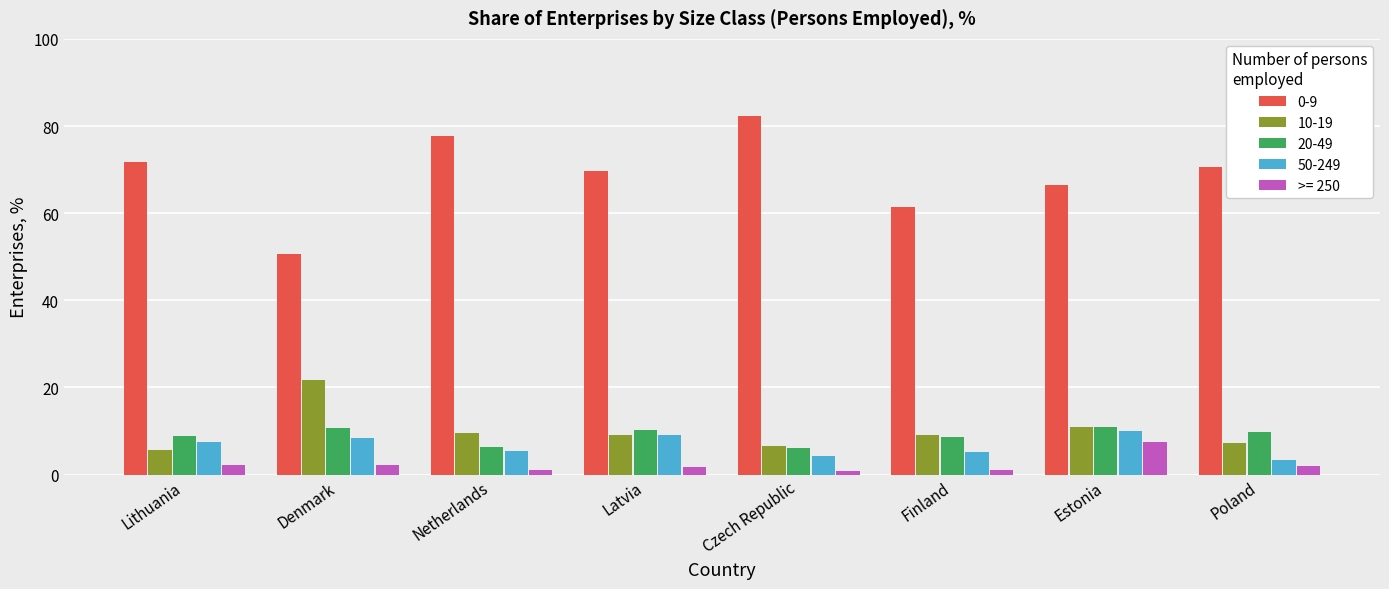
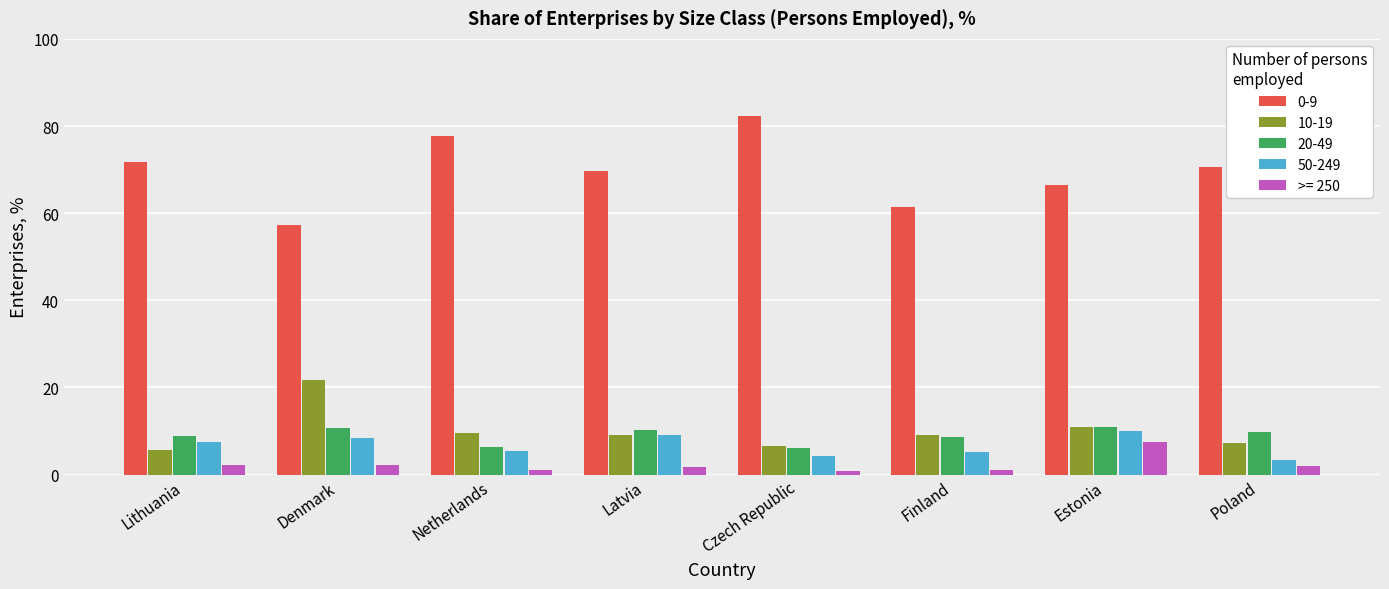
  {
    "0-9": {
      "Lithuania": 72,
-     "Denmark": 51,
+     "Denmark": 57,
      "Netherlands": 78,
      "Latvia": 70,
      "Czech Republic": 82,
      "Finland": 61,
      "Estonia": 67,
      "Poland": 71
    },
    "10-19": {
      "Lithuania": 6,
      "Denmark": 22,
      "Netherlands": 10,
      "Latvia": 9,
      "Czech Republic": 7,
      "Finland": 9,
      "Estonia": 11,
      "Poland": 7
    },
    "20-49": {
      "Lithuania": 9,
      "Denmark": 11,
      "Netherlands": 6,
      "Latvia": 10,
      "Czech Republic": 6,
      "Finland": 9,
      "Estonia": 11,
      "Poland": 10
    },
    "50-249": {
      "Lithuania": 8,
      "Denmark": 8,
      "Netherlands": 6,
      "Latvia": 9,
      "Czech Republic": 4,
      "Finland": 5,
      "Estonia": 10,
      "Poland": 3
    },
    ">= 250": {
      "Lithuania": 2,
      "Denmark": 2,
      "Netherlands": 1,
      "Latvia": 2,
      "Czech Republic": 1,
      "Finland": 1,
      "Estonia": 7,
      "Poland": 2
    }
  }
